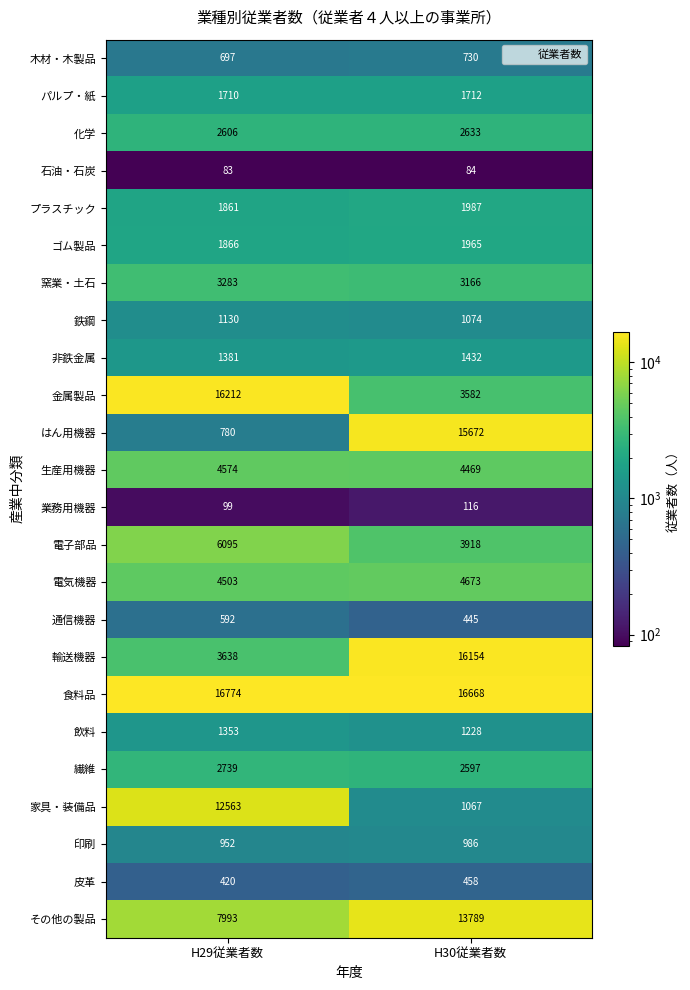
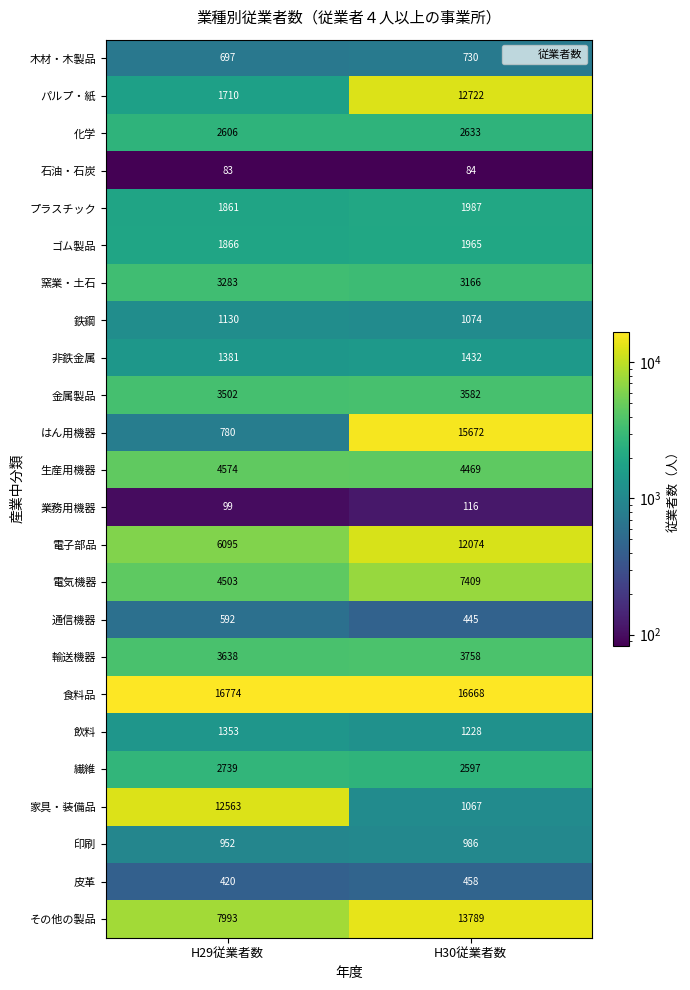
  {
    "木材・木製品": {
      "H29従業者数": 697,
      "H30従業者数": 730
    },
    "パルプ・紙": {
      "H29従業者数": 1710,
-     "H30従業者数": 1712
+     "H30従業者数": 12722
    },
    "化学": {
      "H29従業者数": 2606,
      "H30従業者数": 2633
    },
    "石油・石炭": {
      "H29従業者数": 83,
      "H30従業者数": 84
    },
    "プラスチック": {
      "H29従業者数": 1861,
      "H30従業者数": 1987
    },
    "ゴム製品": {
      "H29従業者数": 1866,
      "H30従業者数": 1965
    },
    "窯業・土石": {
      "H29従業者数": 3283,
      "H30従業者数": 3166
    },
    "鉄鋼": {
      "H29従業者数": 1130,
      "H30従業者数": 1074
    },
    "非鉄金属": {
      "H29従業者数": 1381,
      "H30従業者数": 1432
    },
    "金属製品": {
-     "H29従業者数": 16212,
+     "H29従業者数": 3502,
      "H30従業者数": 3582
    },
    "はん用機器": {
      "H29従業者数": 780,
      "H30従業者数": 15672
    },
    "生産用機器": {
      "H29従業者数": 4574,
      "H30従業者数": 4469
    },
    "業務用機器": {
      "H29従業者数": 99,
      "H30従業者数": 116
    },
    "電子部品": {
      "H29従業者数": 6095,
-     "H30従業者数": 3918
+     "H30従業者数": 12074
    },
    "電気機器": {
      "H29従業者数": 4503,
-     "H30従業者数": 4673
+     "H30従業者数": 7409
    },
    "通信機器": {
      "H29従業者数": 592,
      "H30従業者数": 445
    },
    "輸送機器": {
      "H29従業者数": 3638,
-     "H30従業者数": 16154
+     "H30従業者数": 3758
    },
    "食料品": {
      "H29従業者数": 16774,
      "H30従業者数": 16668
    },
    "飲料": {
      "H29従業者数": 1353,
      "H30従業者数": 1228
    },
    "繊維": {
      "H29従業者数": 2739,
      "H30従業者数": 2597
    },
    "家具・装備品": {
      "H29従業者数": 12563,
      "H30従業者数": 1067
    },
    "印刷": {
      "H29従業者数": 952,
      "H30従業者数": 986
    },
    "皮革": {
      "H29従業者数": 420,
      "H30従業者数": 458
    },
    "その他の製品": {
      "H29従業者数": 7993,
      "H30従業者数": 13789
    }
  }
